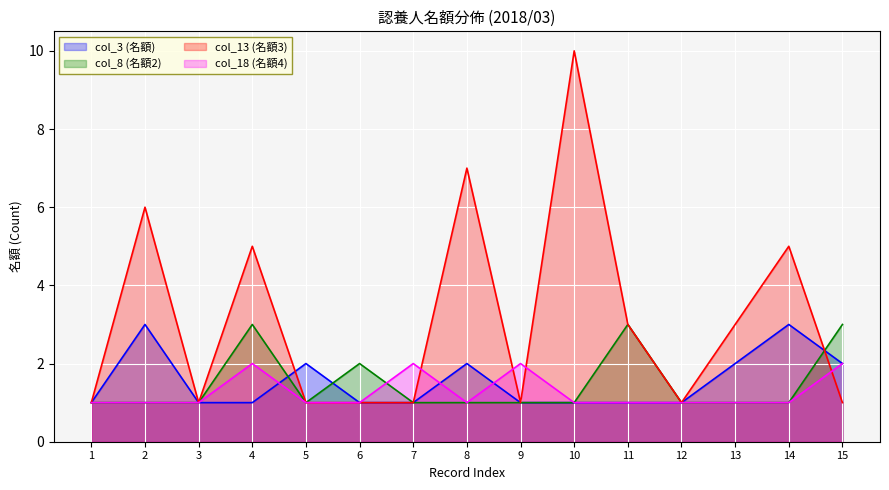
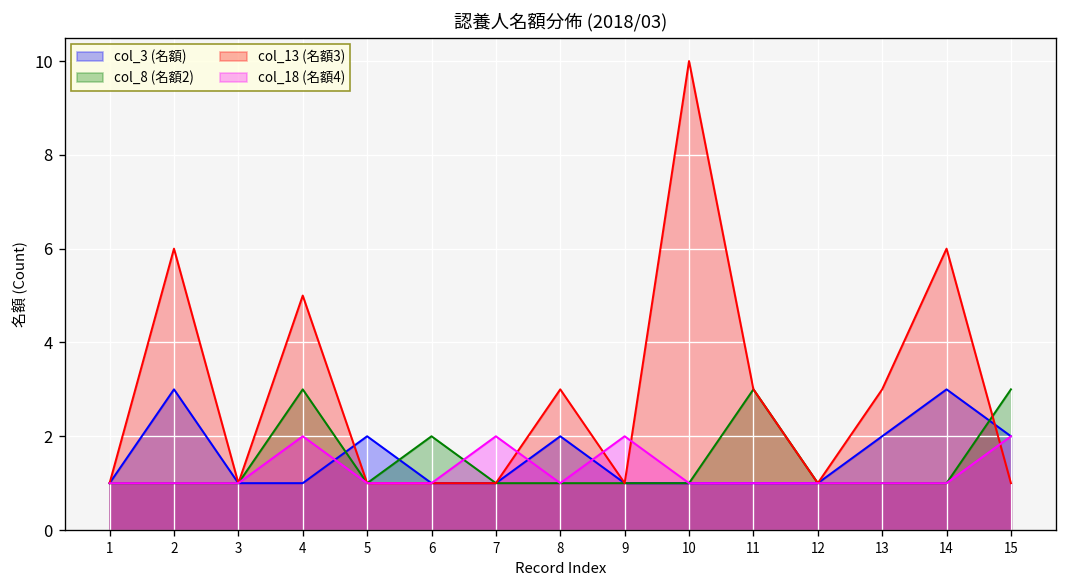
  {
    "col_3 (名額)": {
      "2": 3,
      "4": 1,
      "5": 2,
      "8": 2,
      "13": 2,
      "14": 3
    },
    "col_8 (名額2)": {
      "4": 3,
      "6": 2,
      "15": 3
    },
    "col_13 (名額3)": {
      "2": 6,
      "4": 5,
-     "8": 7,
+     "8": 3,
      "10": 10,
      "13": 3,
-     "14": 5,
+     "14": 6,
      "15": 1
    },
    "col_18 (名額4)": {
      "4": 2,
      "7": 2,
      "9": 2
    }
  }
